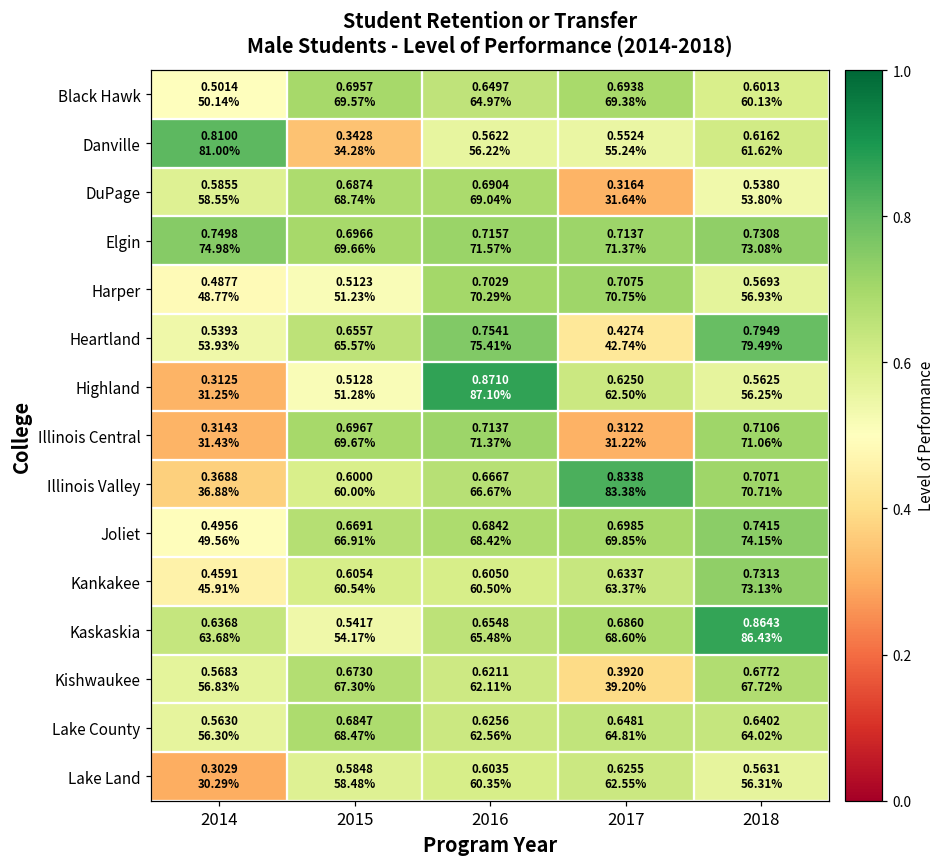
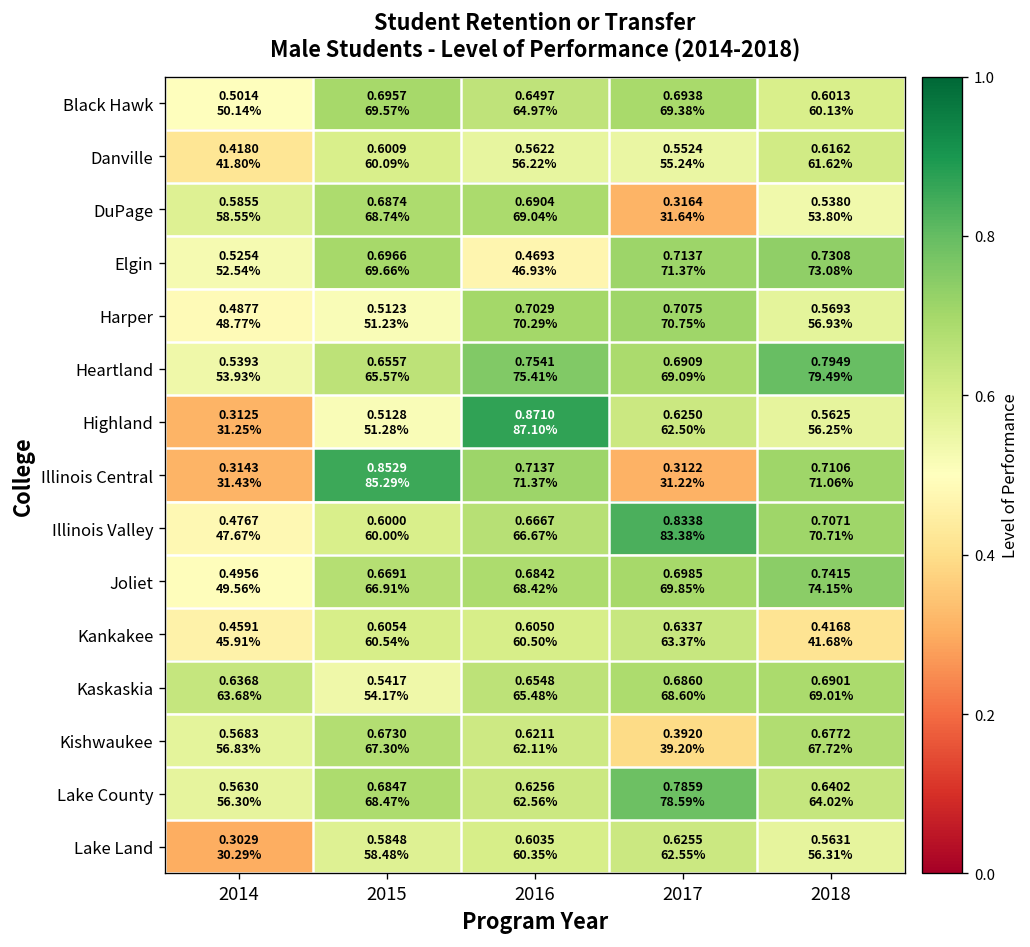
  {
    "Danville": {
-     "2014": "0.8100 81.00%",
-     "2015": "0.3428 34.28%"
+     "2014": "0.4180 41.80%",
+     "2015": "0.6009 60.09%"
    },
    "Elgin": {
-     "2014": "0.7498 74.98%",
-     "2016": "0.7157 71.57%"
+     "2014": "0.5254 52.54%",
+     "2016": "0.4693 46.93%"
    },
    "Heartland": {
-     "2017": "0.4274 42.74%"
+     "2017": "0.6909 69.09%"
    },
    "Illinois Central": {
-     "2015": "0.6967 69.67%"
+     "2015": "0.8529 85.29%"
    },
    "Illinois Valley": {
-     "2014": "0.3688 36.88%"
+     "2014": "0.4767 47.67%"
    },
    "Kankakee": {
-     "2018": "0.7313 73.13%"
+     "2018": "0.4168 41.68%"
    },
    "Kaskaskia": {
-     "2018": "0.8643 86.43%"
+     "2018": "0.6901 69.01%"
    },
    "Lake County": {
-     "2017": "0.6481 64.81%"
+     "2017": "0.7859 78.59%"
    }
  }
